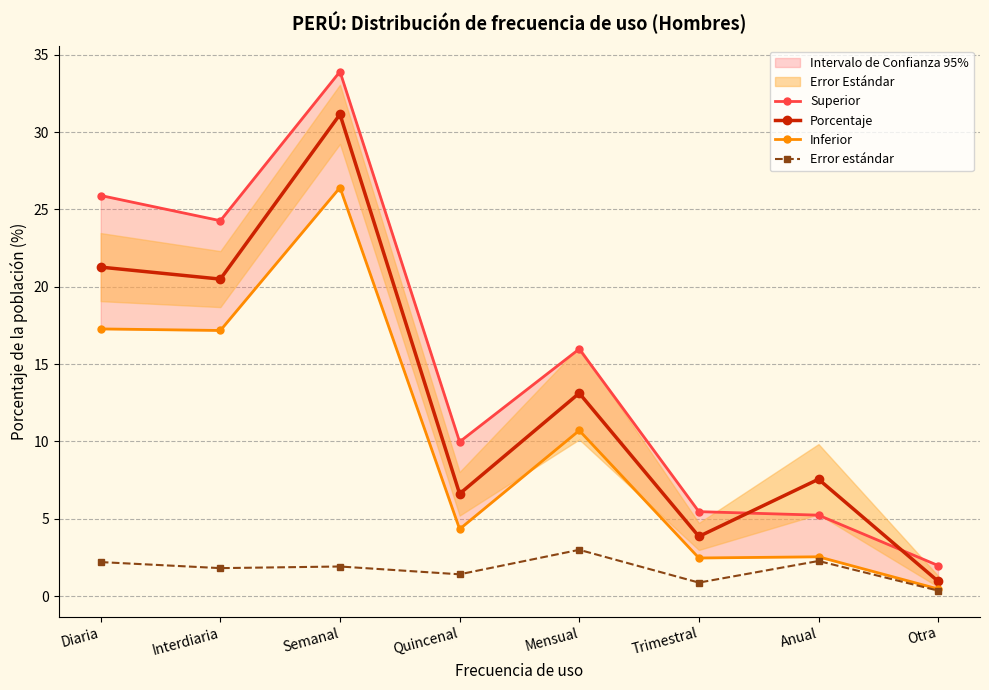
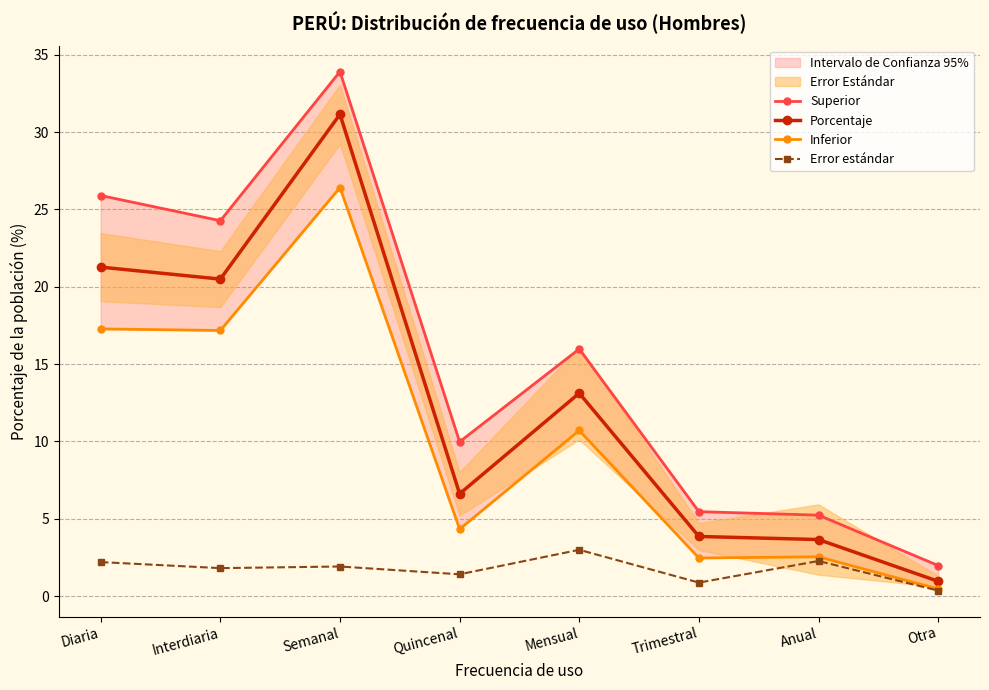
  {
    "Intervalo de Confianza 95%": {
      "Diaria": 25.9,
      "Interdiaria": 24.3,
      "Semanal": 33.9,
      "Quincenal": 10.0,
      "Trimestral": 5.5,
      "Anual": 5.2,
      "Otra": 2.0
    },
    "Porcentaje": {
      "Diaria": 21.3,
      "Interdiaria": 20.5,
      "Semanal": 31.1,
      "Quincenal": 6.6,
      "Mensual": 13.1,
      "Trimestral": 3.9,
-     "Anual": 7.6,
+     "Anual": 3.7,
      "Otra": 1.0
    },
    "Inferior": {
      "Diaria": 17.3,
      "Interdiaria": 17.2,
      "Semanal": 26.4,
      "Quincenal": 4.3,
      "Mensual": 10.7,
      "Trimestral": 2.5,
      "Anual": 2.5
    },
    "Error estándar": {
      "Diaria": 2.2,
      "Interdiaria": 1.8,
      "Semanal": 1.9,
      "Quincenal": 1.4,
      "Mensual": 3.0,
      "Trimestral": 0.9,
      "Anual": 2.3
    }
  }
